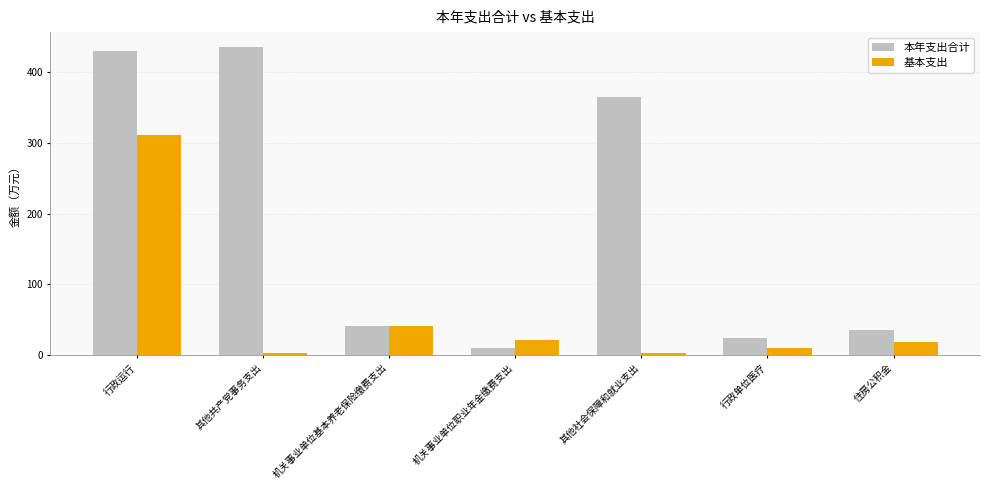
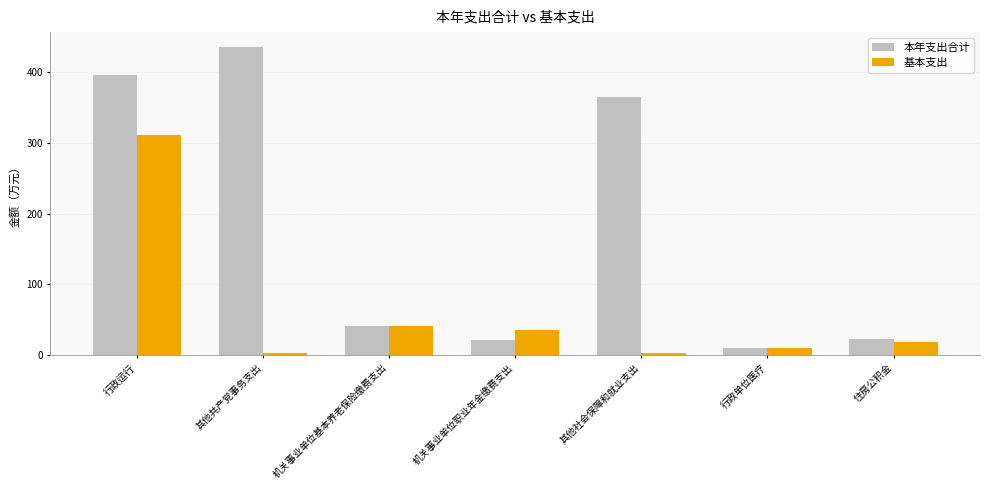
  {
    "本年支出合计": {
-     "行政运行": 430,
+     "行政运行": 400,
      "其他共产党事务支出": 440,
      "机关事业单位基本养老保险缴费支出": 40,
-     "机关事业单位职业年金缴费支出": 10,
+     "机关事业单位职业年金缴费支出": 20,
      "其他社会保障和就业支出": 370,
-     "行政单位医疗": 20,
-     "住房公积金": 30
+     "行政单位医疗": 10,
+     "住房公积金": 20
    },
    "基本支出": {
      "行政运行": 310,
      "机关事业单位基本养老保险缴费支出": 40,
-     "机关事业单位职业年金缴费支出": 20,
+     "机关事业单位职业年金缴费支出": 40,
      "行政单位医疗": 10,
      "住房公积金": 20
    }
  }
